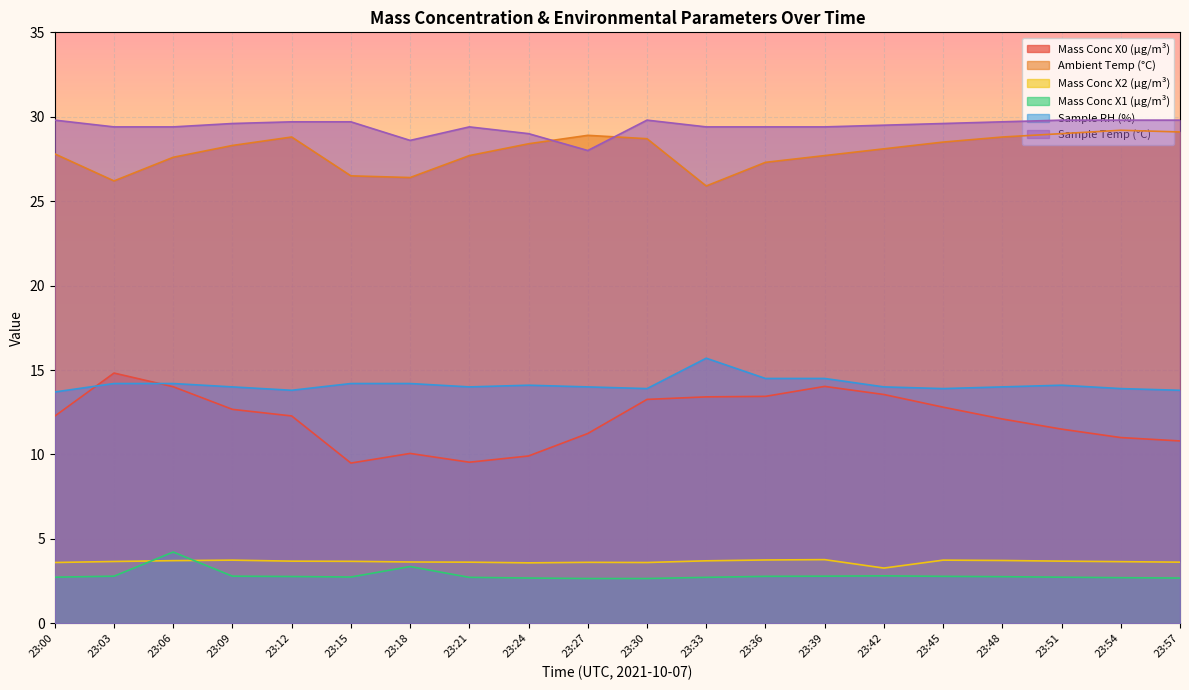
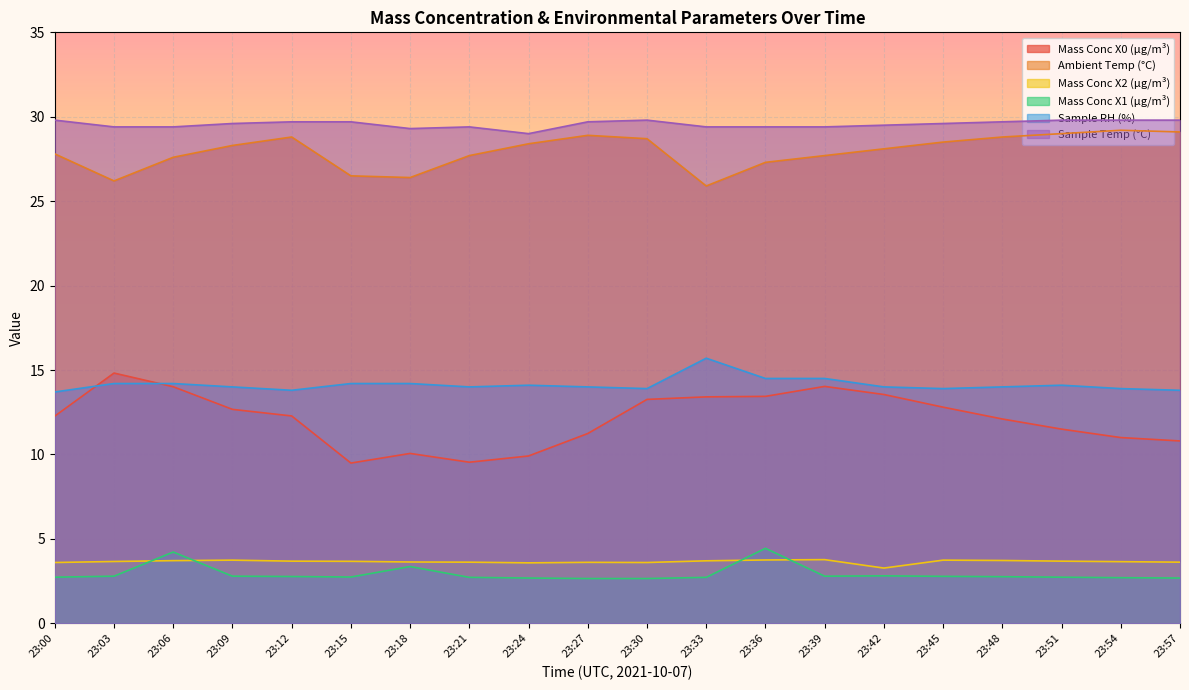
  {
    "Mass Conc X2 (μg/m³)": {
      "23:00": 3.6,
      "23:03": 3.7,
      "23:06": 3.7,
      "23:09": 3.7,
      "23:12": 3.7,
      "23:15": 3.7,
      "23:18": 3.6,
      "23:21": 3.6,
      "23:24": 3.6,
      "23:27": 3.6,
      "23:30": 3.6,
      "23:33": 3.7,
      "23:36": 3.8,
      "23:39": 3.8,
      "23:42": 3.3,
      "23:45": 3.7,
      "23:48": 3.7,
      "23:51": 3.7,
      "23:54": 3.7,
      "23:57": 3.6
    },
    "Mass Conc X1 (μg/m³)": {
      "23:00": 2.7,
      "23:03": 2.8,
      "23:06": 4.2,
      "23:09": 2.8,
      "23:12": 2.8,
      "23:15": 2.7,
      "23:18": 3.4,
      "23:21": 2.7,
      "23:24": 2.7,
      "23:27": 2.7,
      "23:30": 2.7,
      "23:33": 2.7,
-     "23:36": 2.8,
+     "23:36": 4.4,
      "23:39": 2.8,
      "23:42": 2.8,
      "23:45": 2.8,
      "23:48": 2.8,
      "23:51": 2.7,
      "23:54": 2.7,
      "23:57": 2.7
    },
    "Sample RH (%)": {
      "23:00": 13.7,
      "23:03": 14.2,
      "23:06": 14.2,
      "23:09": 14.0,
      "23:12": 13.8,
      "23:15": 14.2,
      "23:18": 14.2,
      "23:21": 14.0,
      "23:24": 14.1,
      "23:27": 14.0,
      "23:30": 13.9,
      "23:33": 15.7,
      "23:36": 14.5,
      "23:39": 14.5,
      "23:42": 14.0,
      "23:45": 13.9,
      "23:48": 14.0,
      "23:51": 14.1,
      "23:54": 13.9,
      "23:57": 13.8
    },
    "Sample Temp (°C)": {
      "23:00": 29.8,
      "23:03": 29.4,
      "23:06": 29.4,
      "23:09": 29.6,
      "23:12": 29.7,
      "23:15": 29.7,
-     "23:18": 28.6,
+     "23:18": 29.3,
      "23:21": 29.4,
      "23:24": 29.0,
-     "23:27": 28.0,
+     "23:27": 29.7,
      "23:30": 29.8,
      "23:33": 29.4,
      "23:36": 29.4,
      "23:39": 29.4,
      "23:42": 29.5,
      "23:45": 29.6,
      "23:48": 29.7,
      "23:57": 29.8
    }
  }
